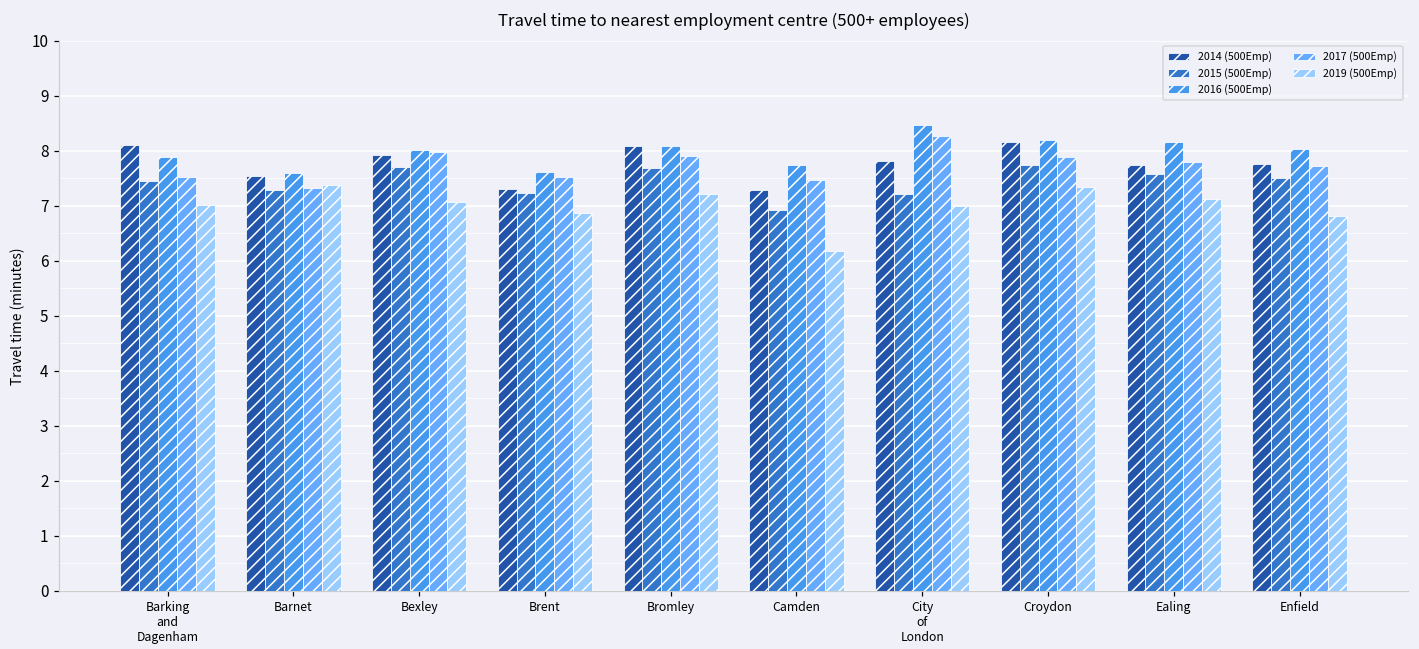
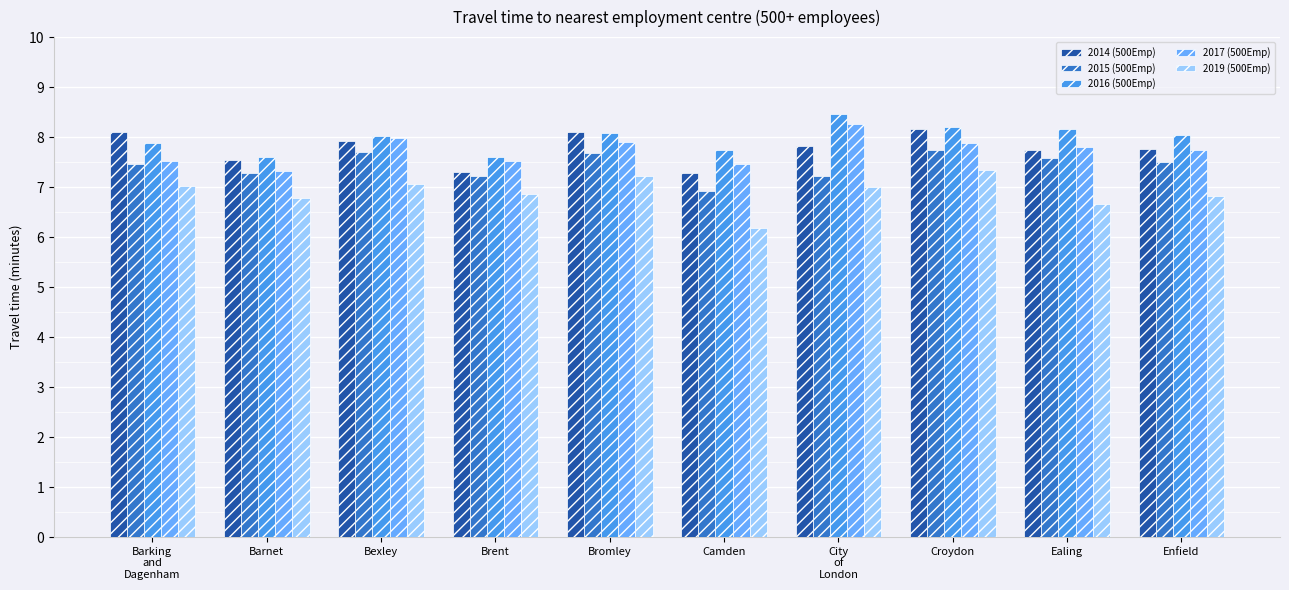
  {
    "2019 (500Emp)": {
      "Barking and Dagenham": 7.0,
-     "Barnet": 7.4,
+     "Barnet": 6.8,
      "Bexley": 7.1,
      "Brent": 6.9,
      "Bromley": 7.2,
      "Camden": 6.2,
      "City of London": 7.0,
      "Croydon": 7.3,
-     "Ealing": 7.1,
+     "Ealing": 6.7,
      "Enfield": 6.8
    }
  }
